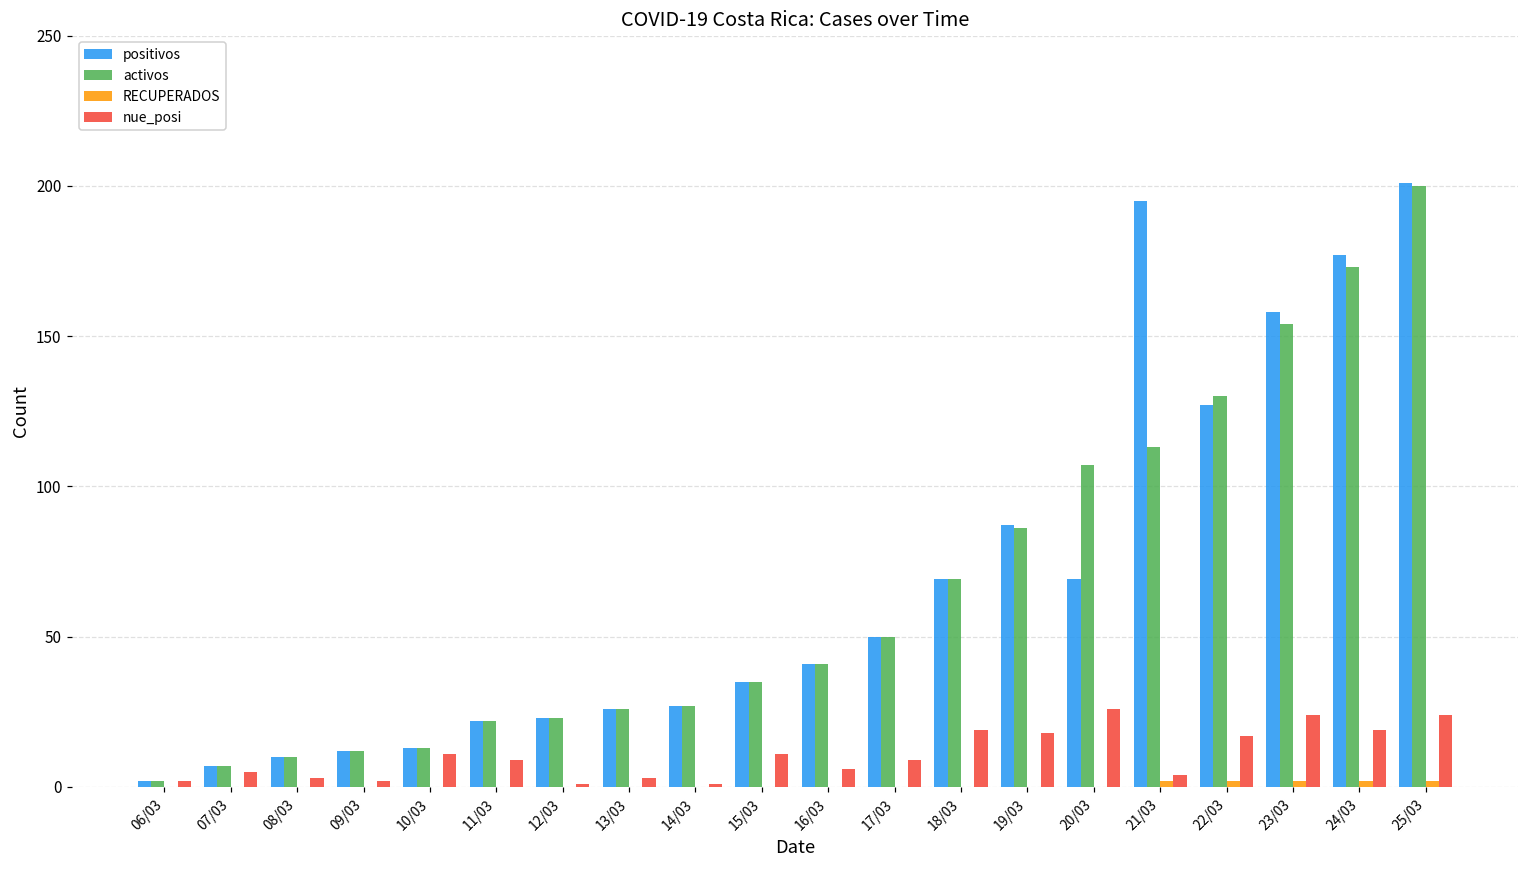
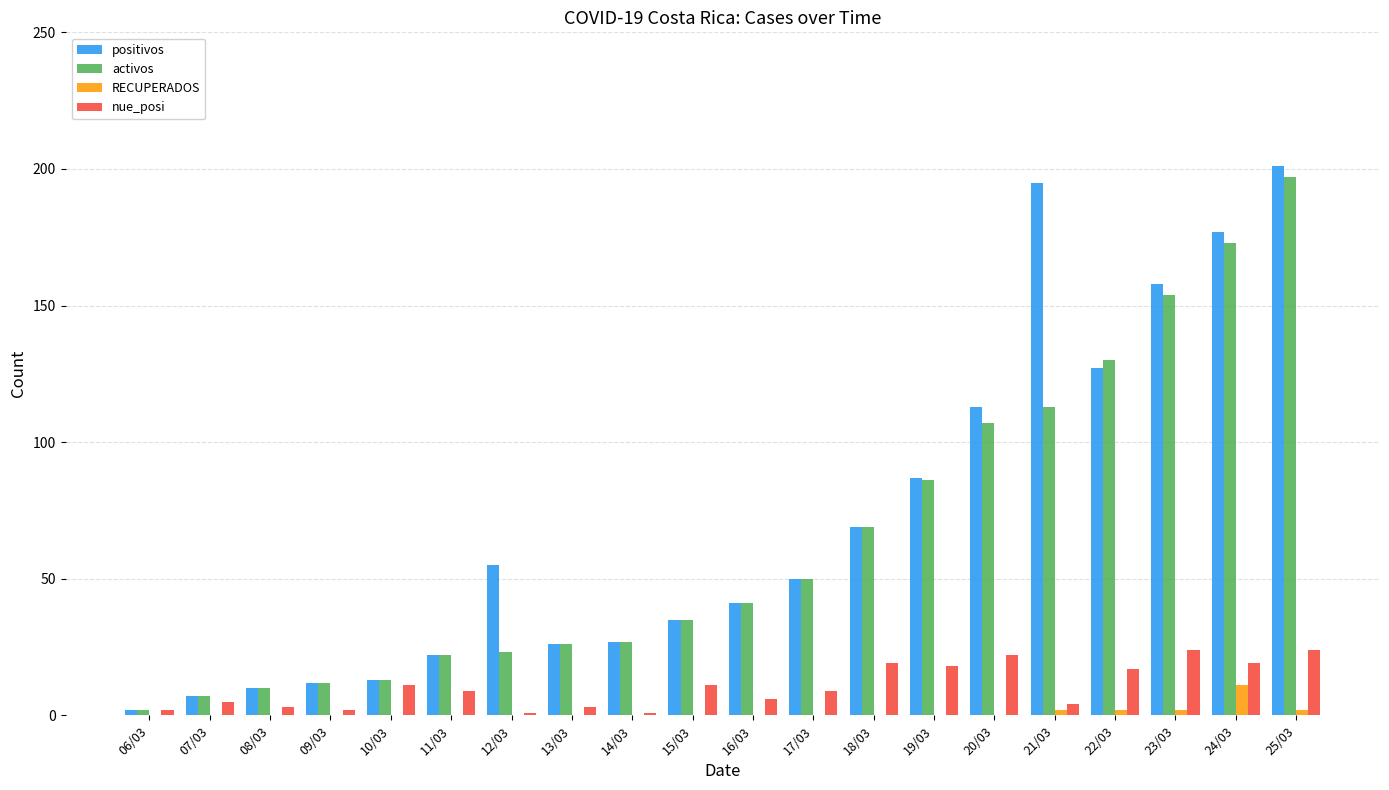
  {
    "positivos": {
      "06/03": 2,
      "07/03": 7,
      "08/03": 10,
      "09/03": 12,
      "10/03": 13,
      "11/03": 22,
-     "12/03": 23,
+     "12/03": 55,
      "13/03": 26,
      "14/03": 27,
      "15/03": 35,
      "16/03": 41,
      "17/03": 50,
      "18/03": 69,
      "19/03": 87,
-     "20/03": 69,
+     "20/03": 113,
      "21/03": 195,
      "22/03": 127,
      "23/03": 158,
      "24/03": 177,
      "25/03": 201
    },
    "activos": {
      "06/03": 2,
      "07/03": 7,
      "08/03": 10,
      "09/03": 12,
      "10/03": 13,
      "11/03": 22,
      "12/03": 23,
      "13/03": 26,
      "14/03": 27,
      "15/03": 35,
      "16/03": 41,
      "17/03": 50,
      "18/03": 69,
      "19/03": 86,
      "20/03": 107,
      "21/03": 113,
      "22/03": 130,
      "23/03": 154,
      "24/03": 173,
-     "25/03": 200
+     "25/03": 197
    },
    "RECUPERADOS": {
      "06/03": 0,
      "07/03": 0,
      "08/03": 0,
      "09/03": 0,
      "10/03": 0,
      "11/03": 0,
      "12/03": 0,
      "13/03": 0,
      "14/03": 0,
      "15/03": 0,
      "16/03": 0,
      "17/03": 0,
      "18/03": 0,
      "19/03": 0,
      "20/03": 0,
      "21/03": 2,
      "22/03": 2,
      "23/03": 2,
-     "24/03": 2,
+     "24/03": 11,
      "25/03": 2
    },
    "nue_posi": {
      "06/03": 2,
      "07/03": 5,
      "08/03": 3,
      "09/03": 2,
      "10/03": 11,
      "11/03": 9,
      "12/03": 1,
      "13/03": 3,
      "14/03": 1,
      "15/03": 11,
      "16/03": 6,
      "17/03": 9,
      "18/03": 19,
      "19/03": 18,
-     "20/03": 26,
+     "20/03": 22,
      "21/03": 4,
      "22/03": 17,
      "23/03": 24,
      "24/03": 19,
      "25/03": 24
    }
  }
